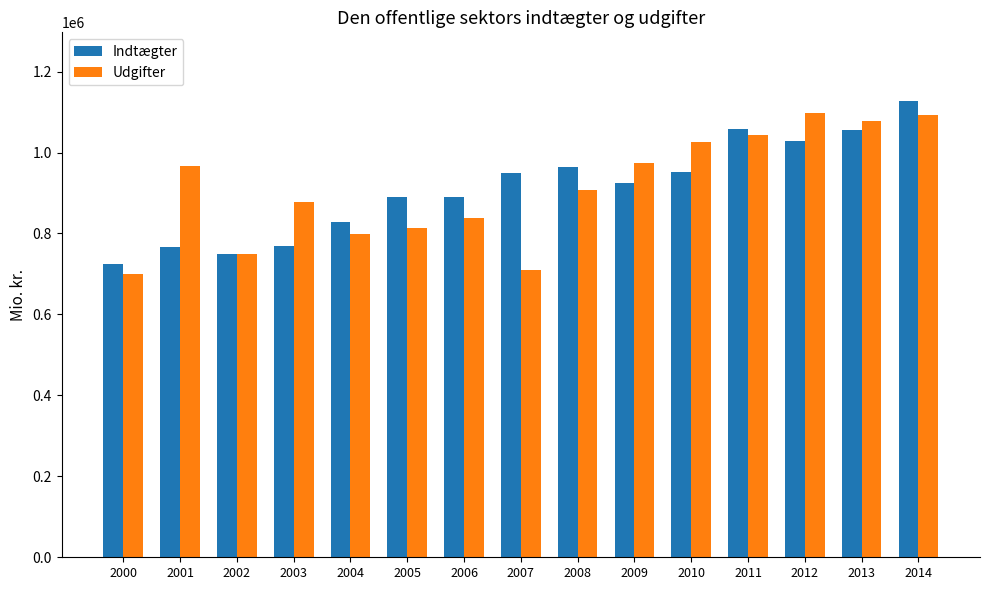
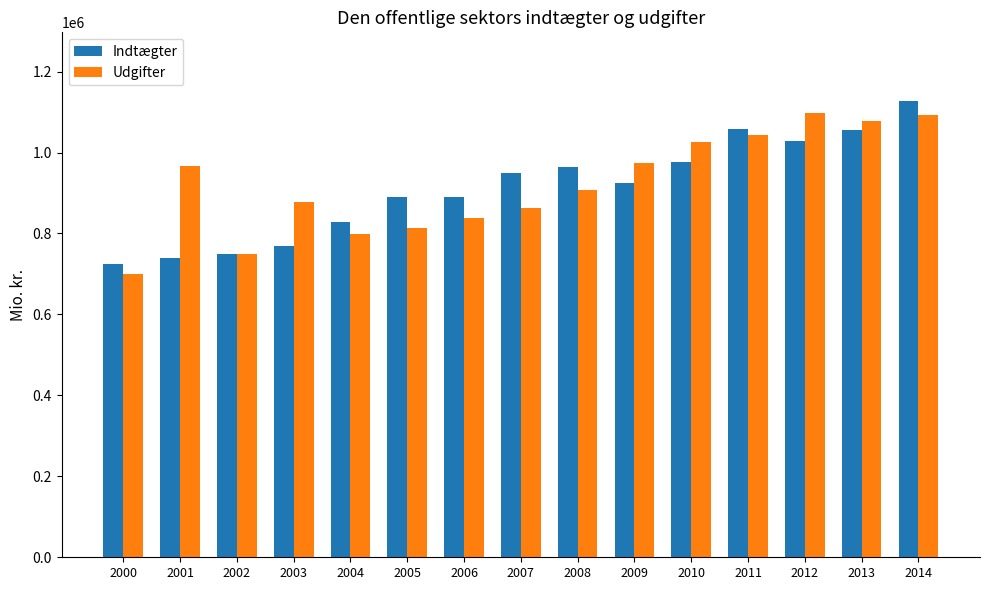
  {
    "Indtægter": {
      "2000": 720000,
-     "2001": 770000,
+     "2001": 740000,
      "2002": 750000,
      "2003": 770000,
      "2004": 830000,
      "2005": 890000,
      "2006": 890000,
      "2007": 950000,
      "2008": 970000,
      "2009": 930000,
-     "2010": 950000,
+     "2010": 980000,
      "2011": 1060000,
      "2012": 1030000,
      "2013": 1060000,
      "2014": 1130000
    },
    "Udgifter": {
      "2000": 700000,
      "2001": 970000,
      "2002": 750000,
      "2003": 880000,
      "2004": 800000,
      "2005": 810000,
      "2006": 840000,
-     "2007": 710000,
+     "2007": 860000,
      "2008": 910000,
      "2009": 970000,
      "2010": 1030000,
      "2011": 1040000,
      "2012": 1100000,
      "2013": 1080000,
      "2014": 1090000
    }
  }
